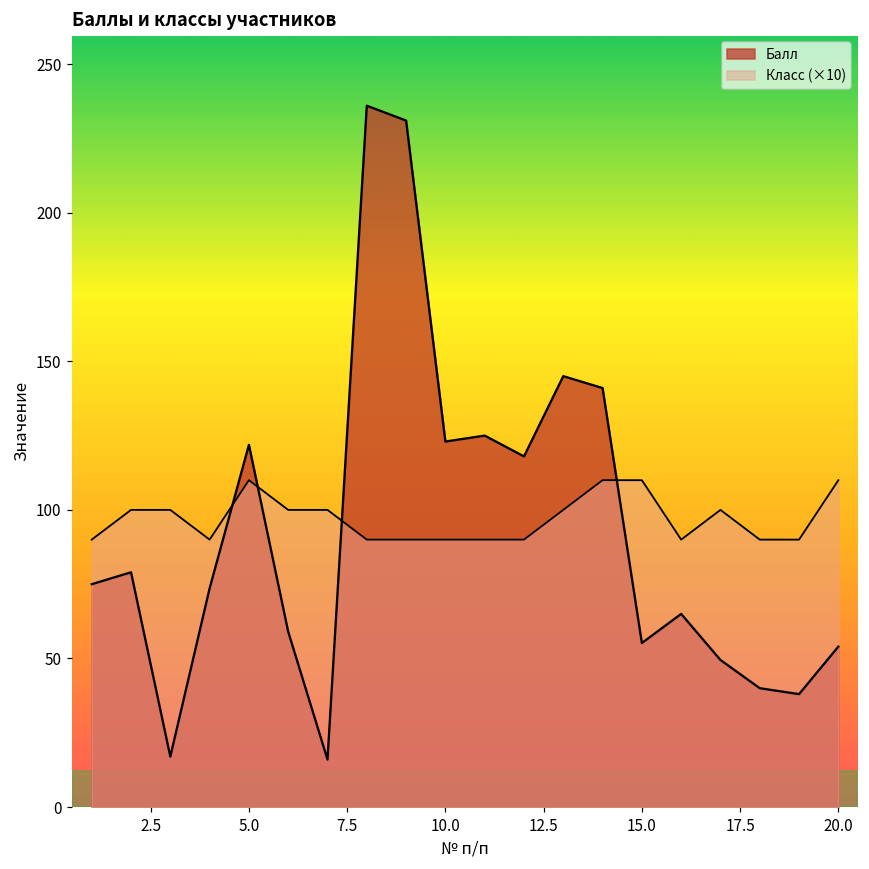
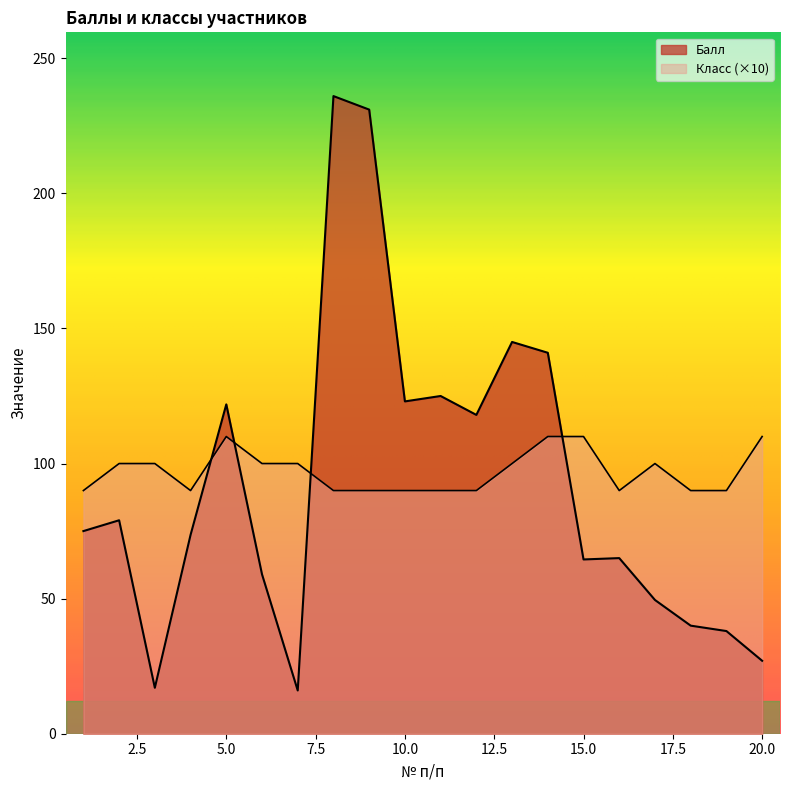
  {
    "Балл": {
      "5.0": 122,
      "10.0": 123,
-     "15.0": 55,
-     "20.0": 54
+     "15.0": 65,
+     "20.0": 27
    },
    "Класс (×10)": {
      "5.0": 110,
      "10.0": 90,
      "15.0": 110,
      "20.0": 110
    }
  }
